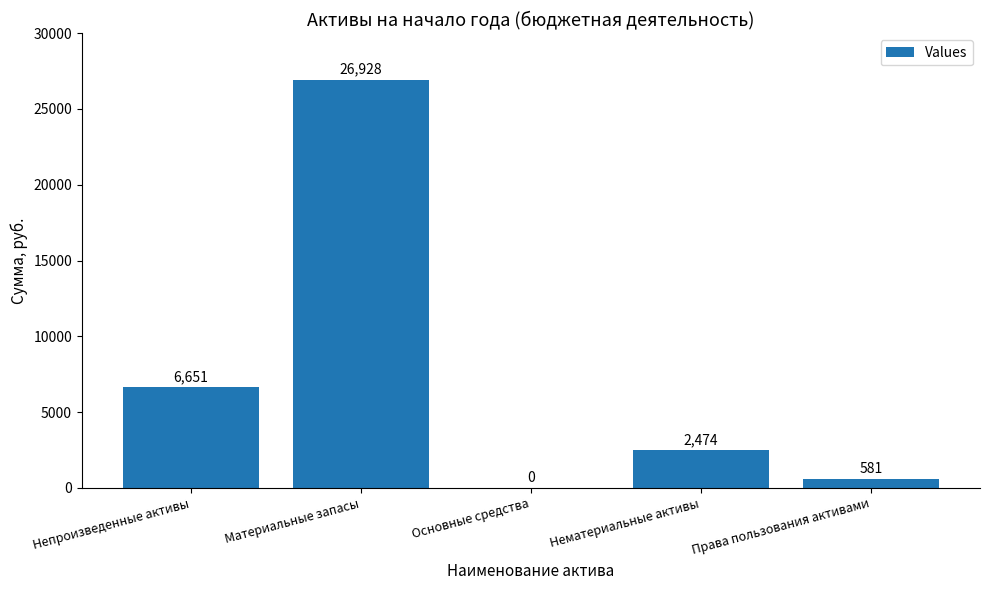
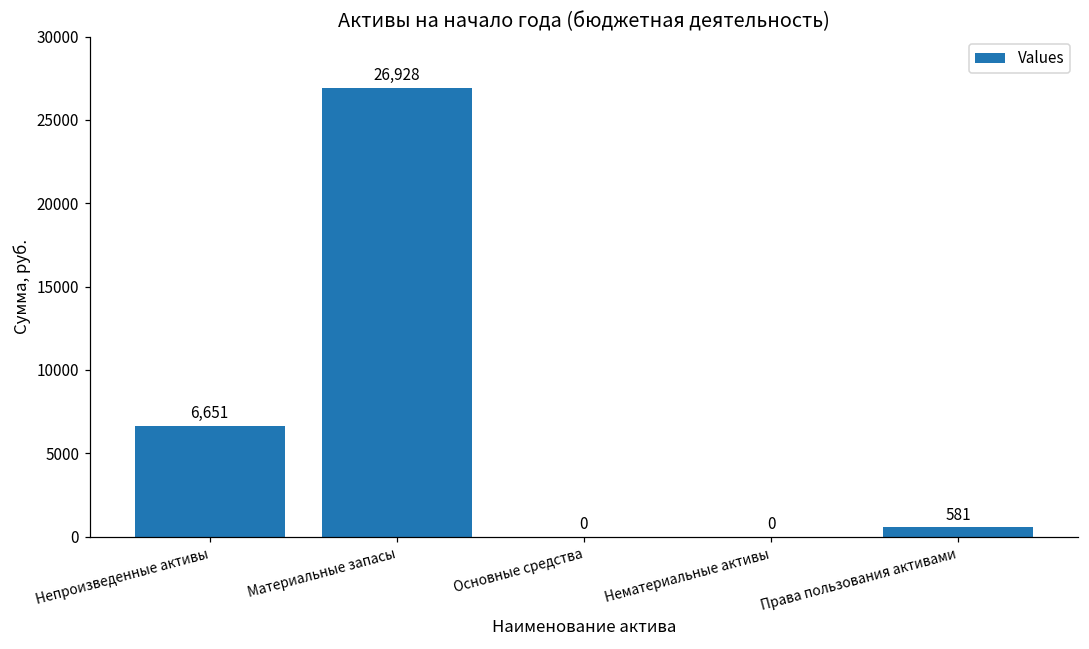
  {
    "Непроизведенные активы": "6,651",
    "Материальные запасы": "26,928",
    "Основные средства": "0",
-   "Нематериальные активы": "2,474",
+   "Нематериальные активы": "0",
    "Права пользования активами": "581"
  }
